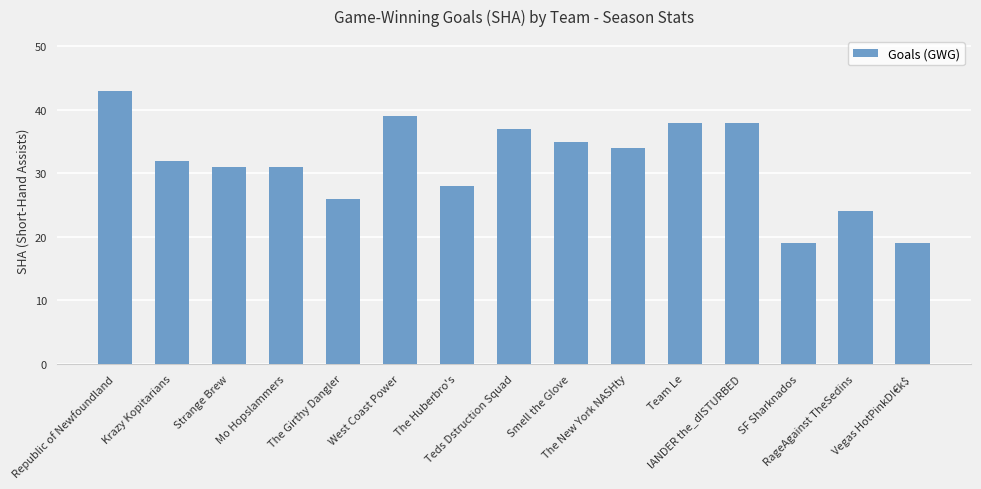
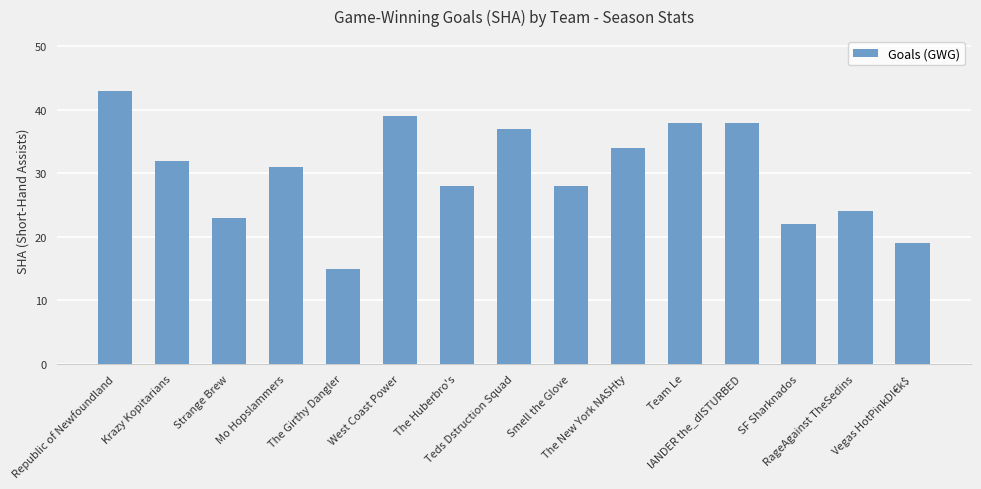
  {
    "Republic of Newfoundland": 43,
    "Krazy Kopitarians": 32,
-   "Strange Brew": 31,
+   "Strange Brew": 23,
    "Mo Hopslammers": 31,
-   "The Girthy Dangler": 26,
+   "The Girthy Dangler": 15,
    "West Coast Power": 39,
    "The Huberbro's": 28,
    "Teds Dstruction Squad": 37,
-   "Smell the Glove": 35,
+   "Smell the Glove": 28,
    "The New York NASHty": 34,
    "Team Le": 38,
    "lANDER the_dISTURBED": 38,
-   "SF Sharknados": 19,
+   "SF Sharknados": 22,
    "RageAgainst TheSedins": 24,
    "Vegas HotPinkD!€k$": 19
  }
